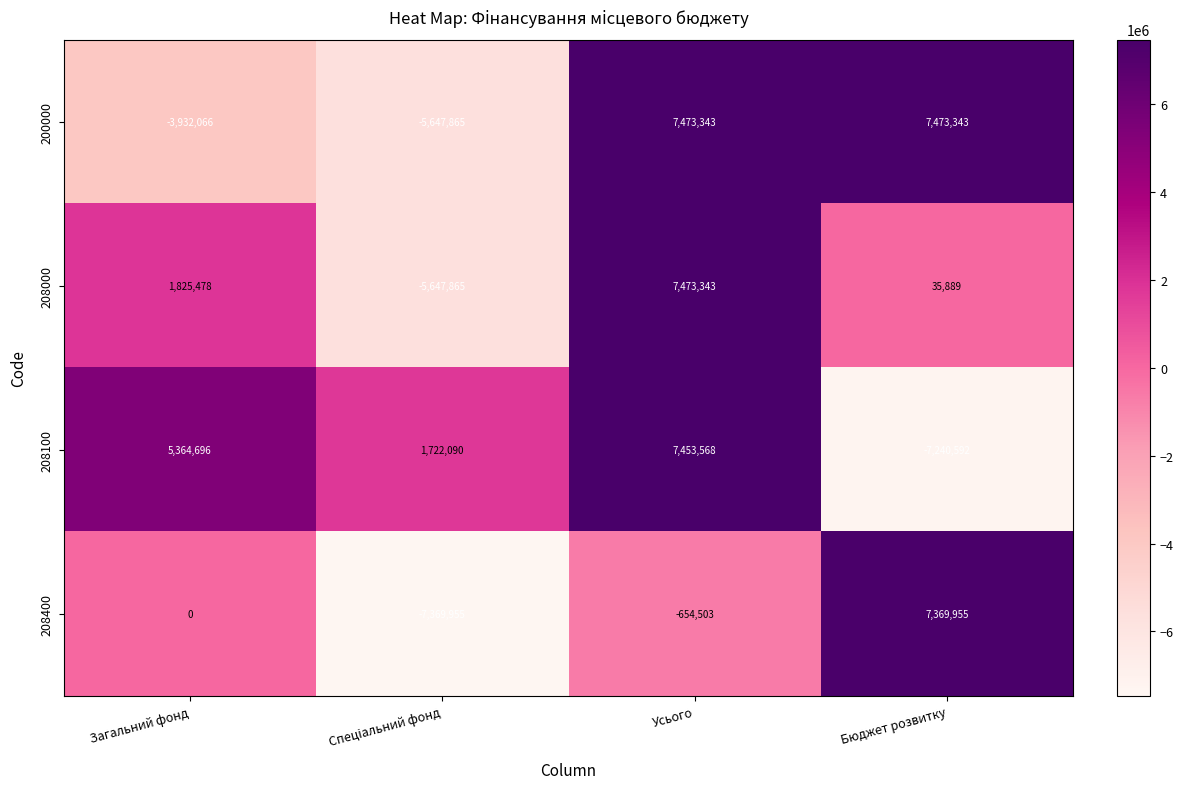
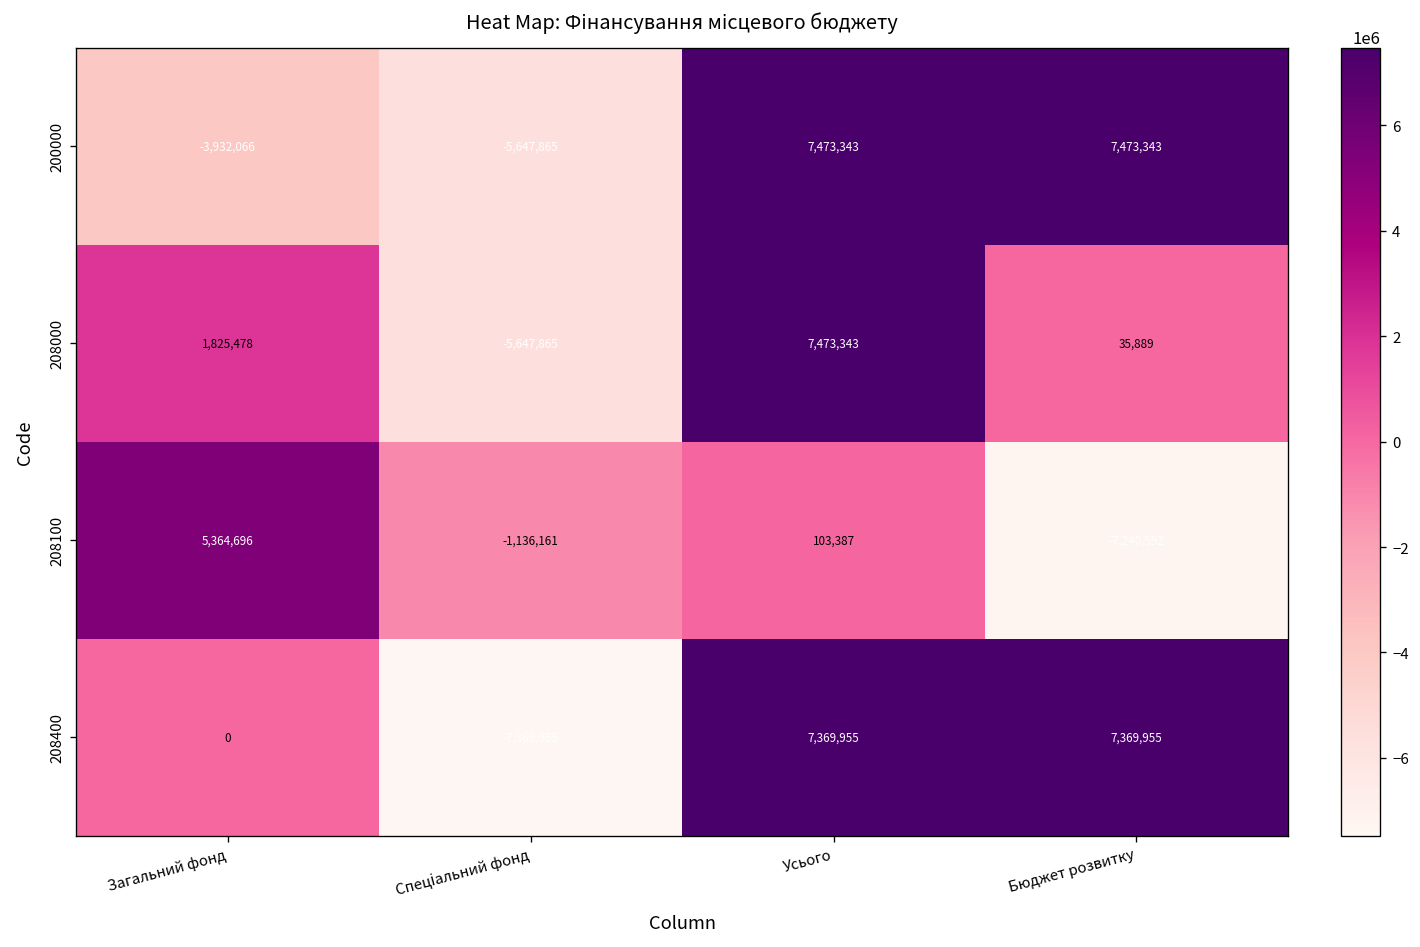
  {
    "200000": {
      "Загальний фонд": "-3,932,066",
      "Усього": "7,473,343",
      "Бюджет розвитку": "7,473,343"
    },
    "208000": {
      "Загальний фонд": "1,825,478",
      "Усього": "7,473,343",
      "Бюджет розвитку": "35,889"
    },
    "208100": {
      "Загальний фонд": "5,364,696",
-     "Спеціальний фонд": "1,722,090",
-     "Усього": "7,453,568"
+     "Спеціальний фонд": "-1,136,161",
+     "Усього": "103,387"
    },
    "208400": {
      "Загальний фонд": "0",
-     "Усього": "-654,503",
+     "Усього": "7,369,955",
      "Бюджет розвитку": "7,369,955"
    }
  }
